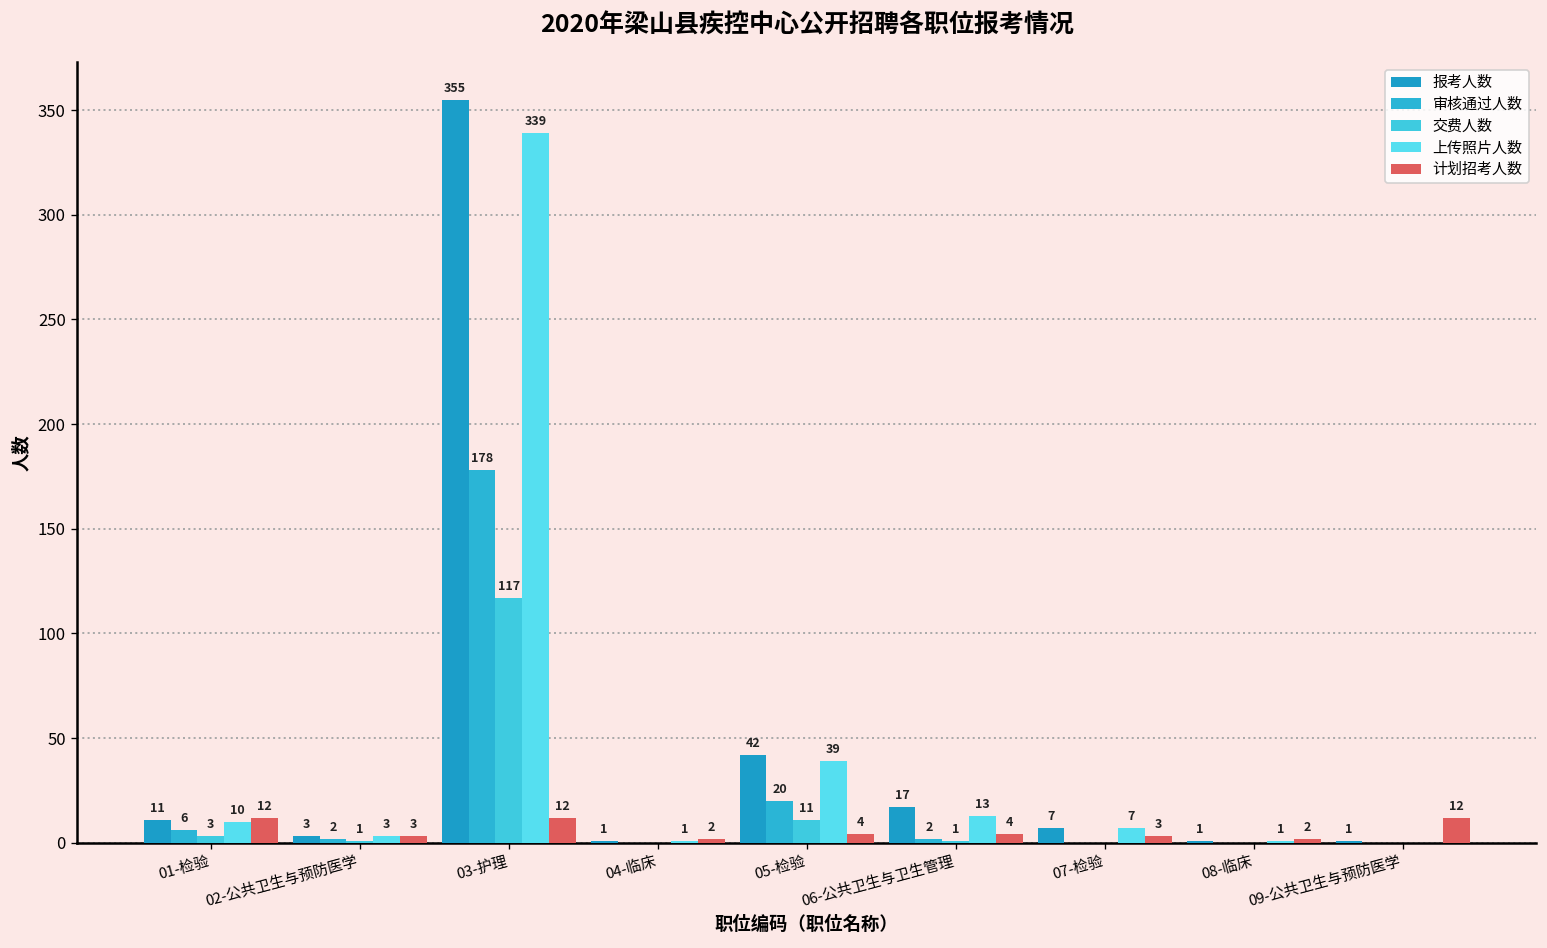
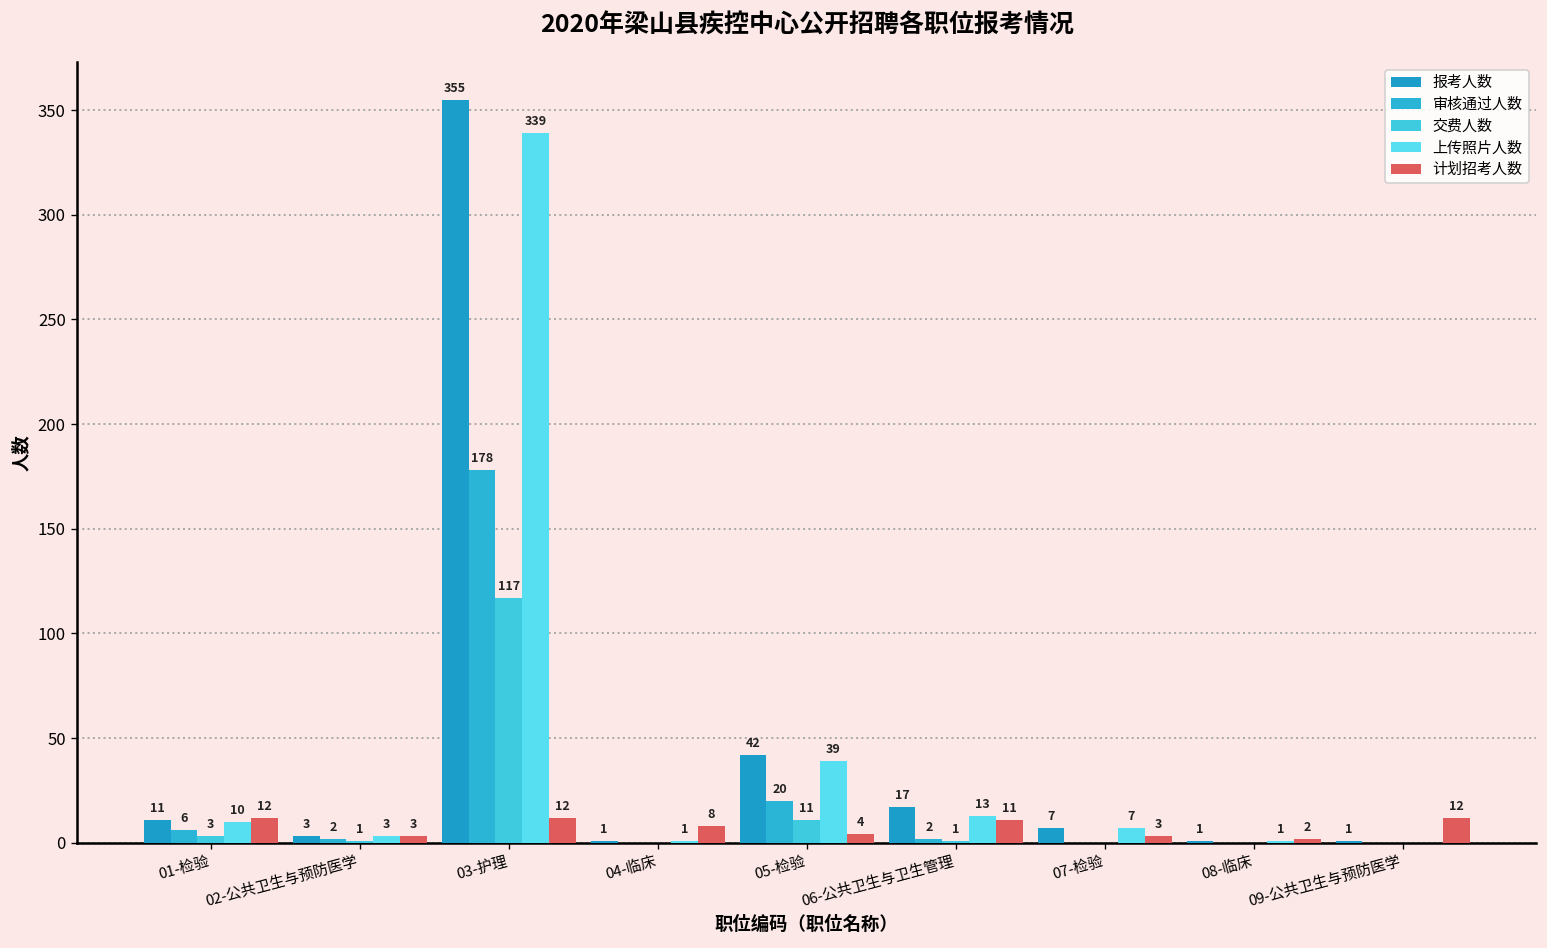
  {
    "计划招考人数": {
      "01-检验": 12,
      "02-公共卫生与预防医学": 3,
      "03-护理": 12,
-     "04-临床": 2,
+     "04-临床": 8,
      "05-检验": 4,
-     "06-公共卫生与卫生管理": 4,
+     "06-公共卫生与卫生管理": 11,
      "07-检验": 3,
      "08-临床": 2,
      "09-公共卫生与预防医学": 12
    }
  }
